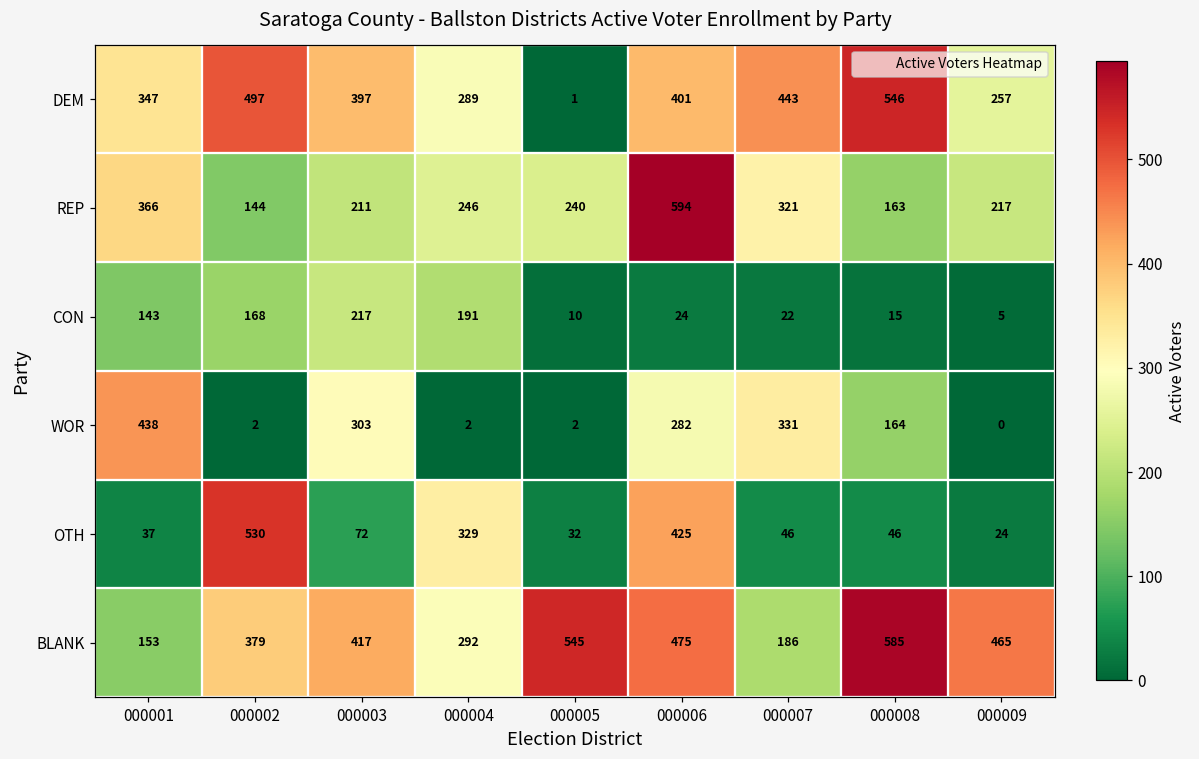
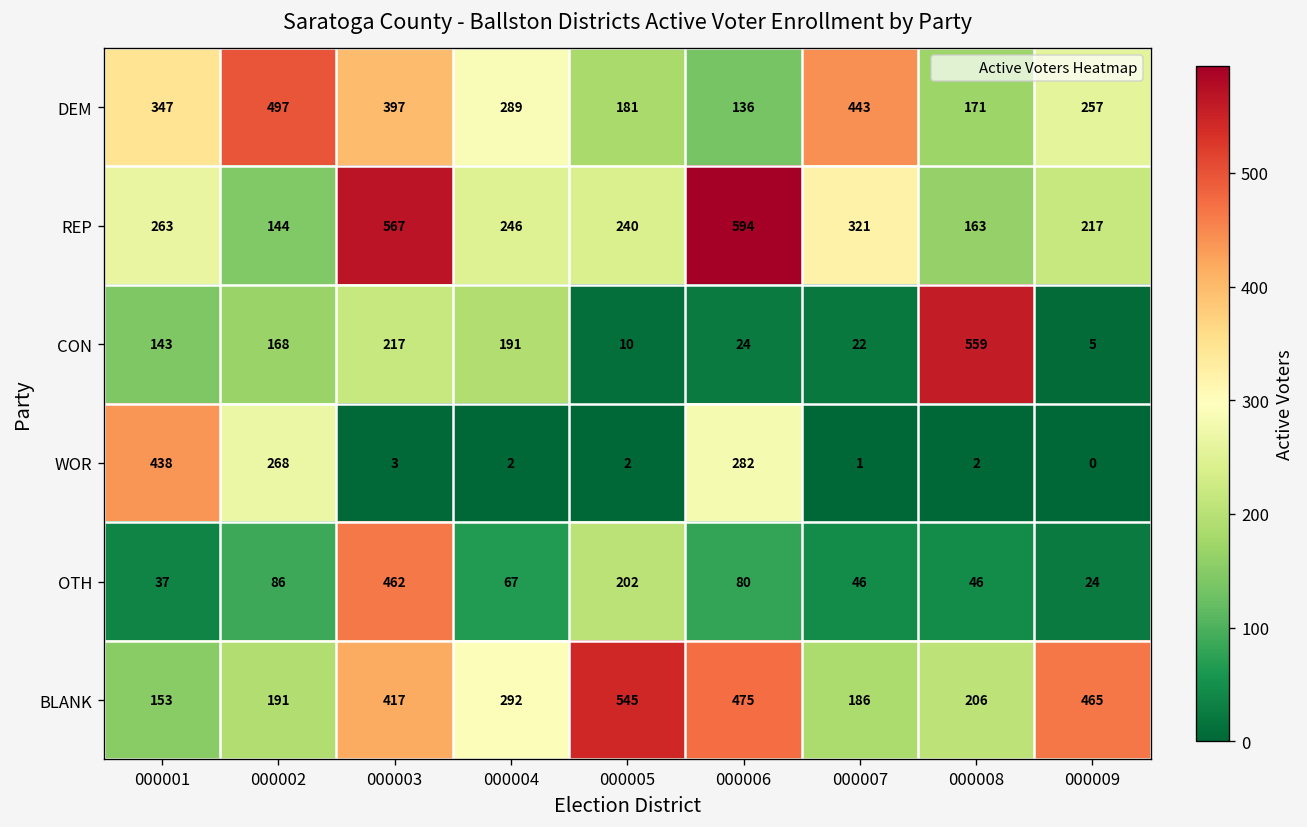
  {
    "DEM": {
      "000001": 347,
      "000002": 497,
      "000003": 397,
      "000004": 289,
-     "000005": 1,
-     "000006": 401,
+     "000005": 181,
+     "000006": 136,
      "000007": 443,
-     "000008": 546,
+     "000008": 171,
      "000009": 257
    },
    "REP": {
-     "000001": 366,
+     "000001": 263,
      "000002": 144,
-     "000003": 211,
+     "000003": 567,
      "000004": 246,
      "000005": 240,
      "000006": 594,
      "000007": 321,
      "000008": 163,
      "000009": 217
    },
    "CON": {
      "000001": 143,
      "000002": 168,
      "000003": 217,
      "000004": 191,
      "000005": 10,
      "000006": 24,
      "000007": 22,
-     "000008": 15,
+     "000008": 559,
      "000009": 5
    },
    "WOR": {
      "000001": 438,
-     "000002": 2,
-     "000003": 303,
+     "000002": 268,
+     "000003": 3,
      "000004": 2,
      "000005": 2,
      "000006": 282,
-     "000007": 331,
-     "000008": 164,
+     "000007": 1,
+     "000008": 2,
      "000009": 0
    },
    "OTH": {
      "000001": 37,
-     "000002": 530,
-     "000003": 72,
-     "000004": 329,
-     "000005": 32,
-     "000006": 425,
+     "000002": 86,
+     "000003": 462,
+     "000004": 67,
+     "000005": 202,
+     "000006": 80,
      "000007": 46,
      "000008": 46,
      "000009": 24
    },
    "BLANK": {
      "000001": 153,
-     "000002": 379,
+     "000002": 191,
      "000003": 417,
      "000004": 292,
      "000005": 545,
      "000006": 475,
      "000007": 186,
-     "000008": 585,
+     "000008": 206,
      "000009": 465
    }
  }
